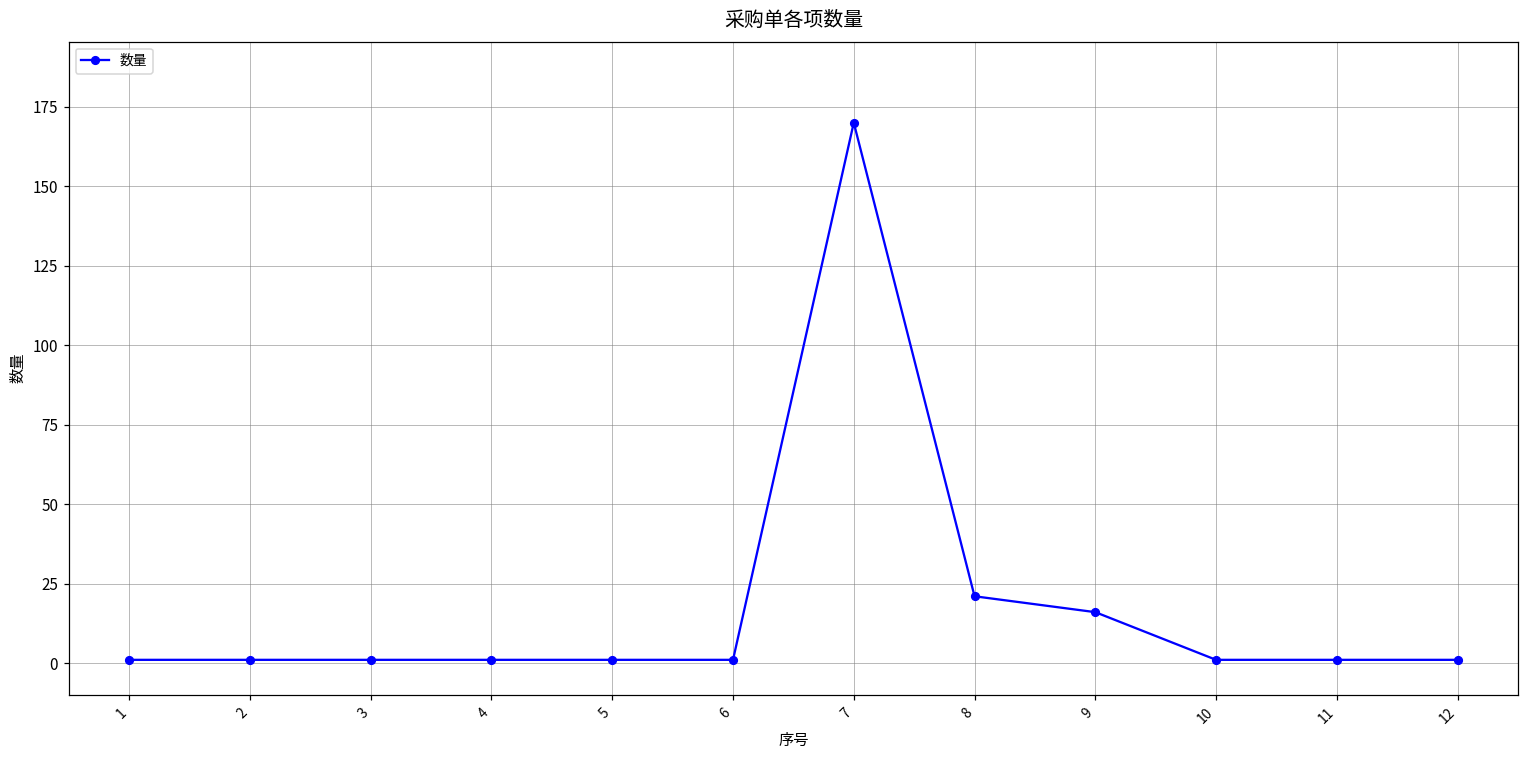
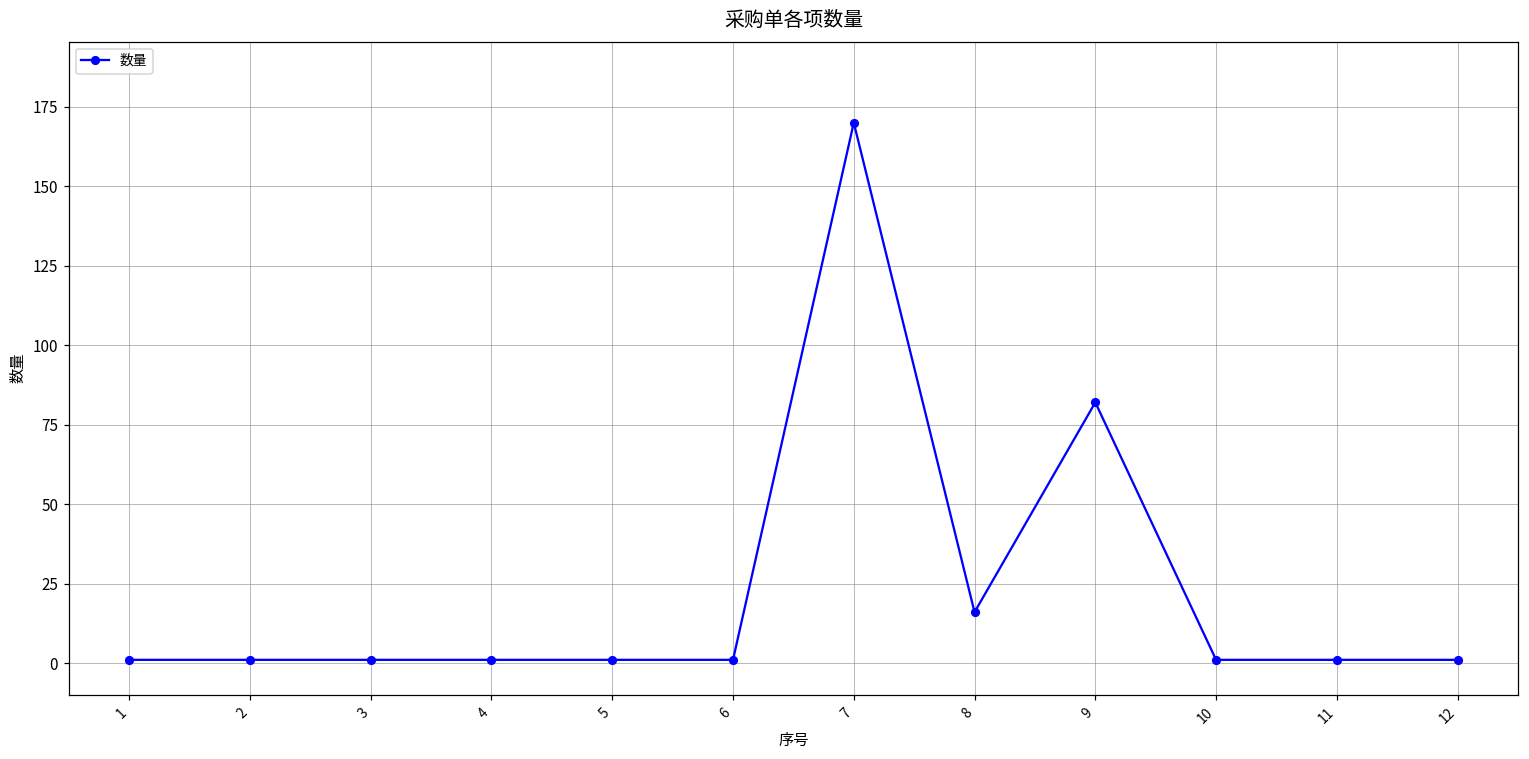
  {
    "1": 1,
    "2": 1,
    "3": 1,
    "4": 1,
    "5": 1,
    "6": 1,
    "7": 170,
-   "8": 21,
-   "9": 16,
+   "8": 16,
+   "9": 82,
    "10": 1,
    "11": 1,
    "12": 1
  }
